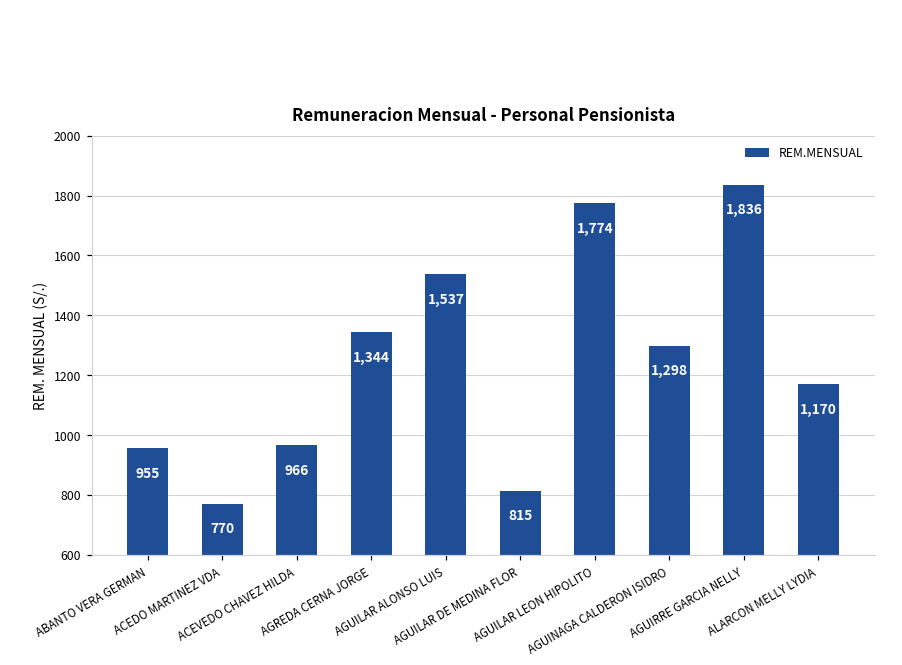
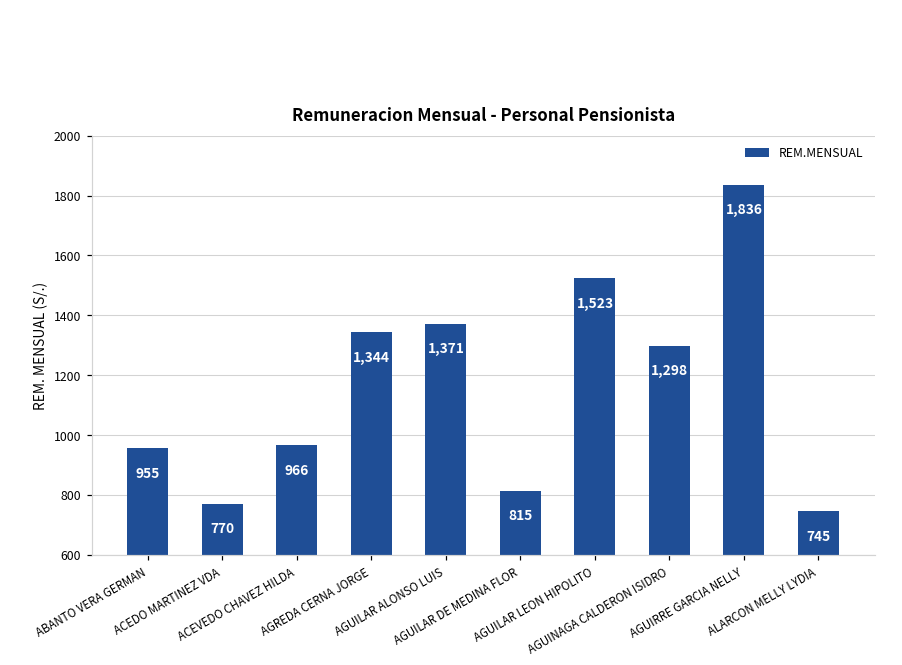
  {
    "ABANTO VERA GERMAN": "955",
    "ACEDO MARTINEZ VDA": "770",
    "ACEVEDO CHAVEZ HILDA": "966",
    "AGREDA CERNA JORGE": "1,344",
-   "AGUILAR ALONSO LUIS": "1,537",
+   "AGUILAR ALONSO LUIS": "1,371",
    "AGUILAR DE MEDINA FLOR": "815",
-   "AGUILAR LEON HIPOLITO": "1,774",
+   "AGUILAR LEON HIPOLITO": "1,523",
    "AGUINAGA CALDERON ISIDRO": "1,298",
    "AGUIRRE GARCIA NELLY": "1,836",
-   "ALARCON MELLY LYDIA": "1,170"
+   "ALARCON MELLY LYDIA": "745"
  }
